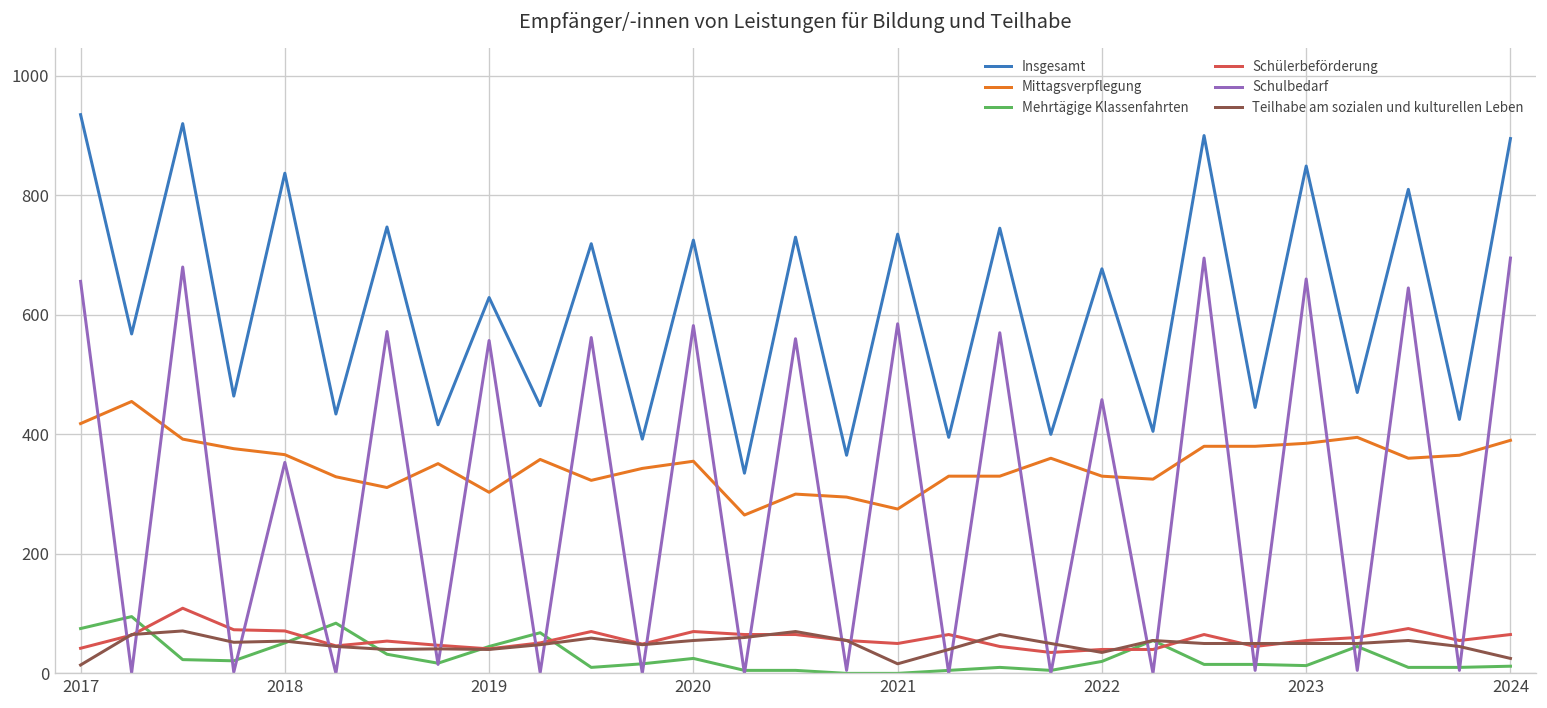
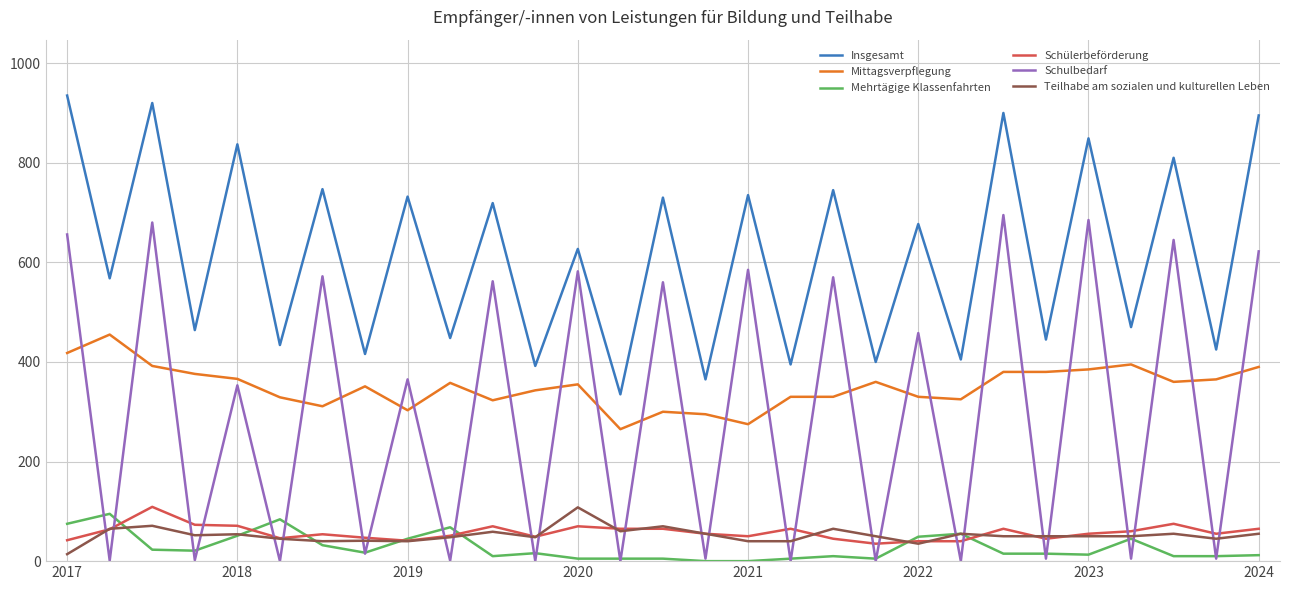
  {
    "Insgesamt": {
      "2017": 940,
      "2018": 840,
-     "2019": 630,
-     "2020": 730,
+     "2019": 730,
+     "2020": 630,
      "2021": 740,
      "2022": 680,
      "2023": 850,
      "2024": 900
    },
    "Mehrtägige Klassenfahrten": {
      "2017": 80,
-     "2020": 30,
+     "2020": 10,
      "2021": 0,
-     "2022": 20,
+     "2022": 50,
      "2023": 10,
      "2024": 10
    },
    "Schulbedarf": {
      "2017": 660,
      "2018": 350,
-     "2019": 560,
+     "2019": 370,
      "2020": 580,
      "2021": 590,
      "2022": 460,
-     "2023": 660,
-     "2024": 700
+     "2023": 690,
+     "2024": 620
    },
    "Teilhabe am sozialen und kulturellen Leben": {
      "2017": 10,
-     "2020": 60,
-     "2021": 20,
-     "2024": 30
+     "2020": 110,
+     "2021": 40,
+     "2024": 60
    }
  }
